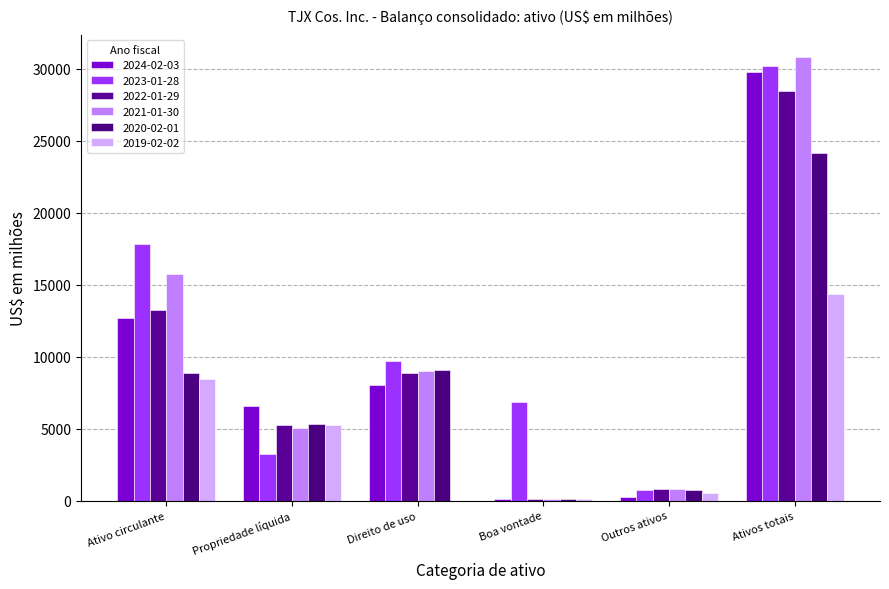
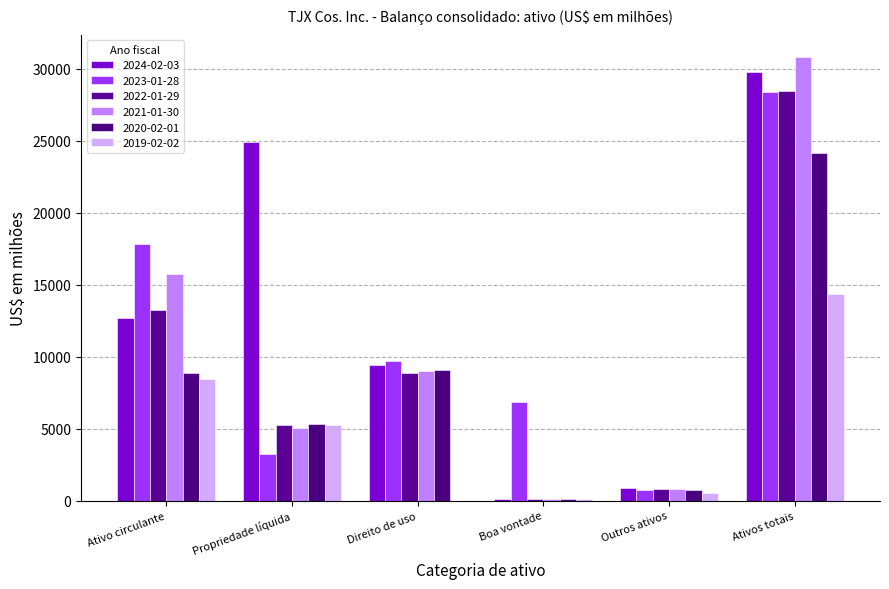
  {
    "2024-02-03": {
      "Ativo circulante": 12700,
-     "Propriedade líquida": 6600,
-     "Direito de uso": 8000,
-     "Outros ativos": 300,
+     "Propriedade líquida": 24900,
+     "Direito de uso": 9400,
+     "Outros ativos": 800,
      "Ativos totais": 29700
    },
    "2023-01-28": {
      "Ativo circulante": 17800,
      "Propriedade líquida": 3200,
      "Direito de uso": 9700,
      "Boa vontade": 6900,
      "Outros ativos": 800,
-     "Ativos totais": 30200
+     "Ativos totais": 28300
    }
  }
